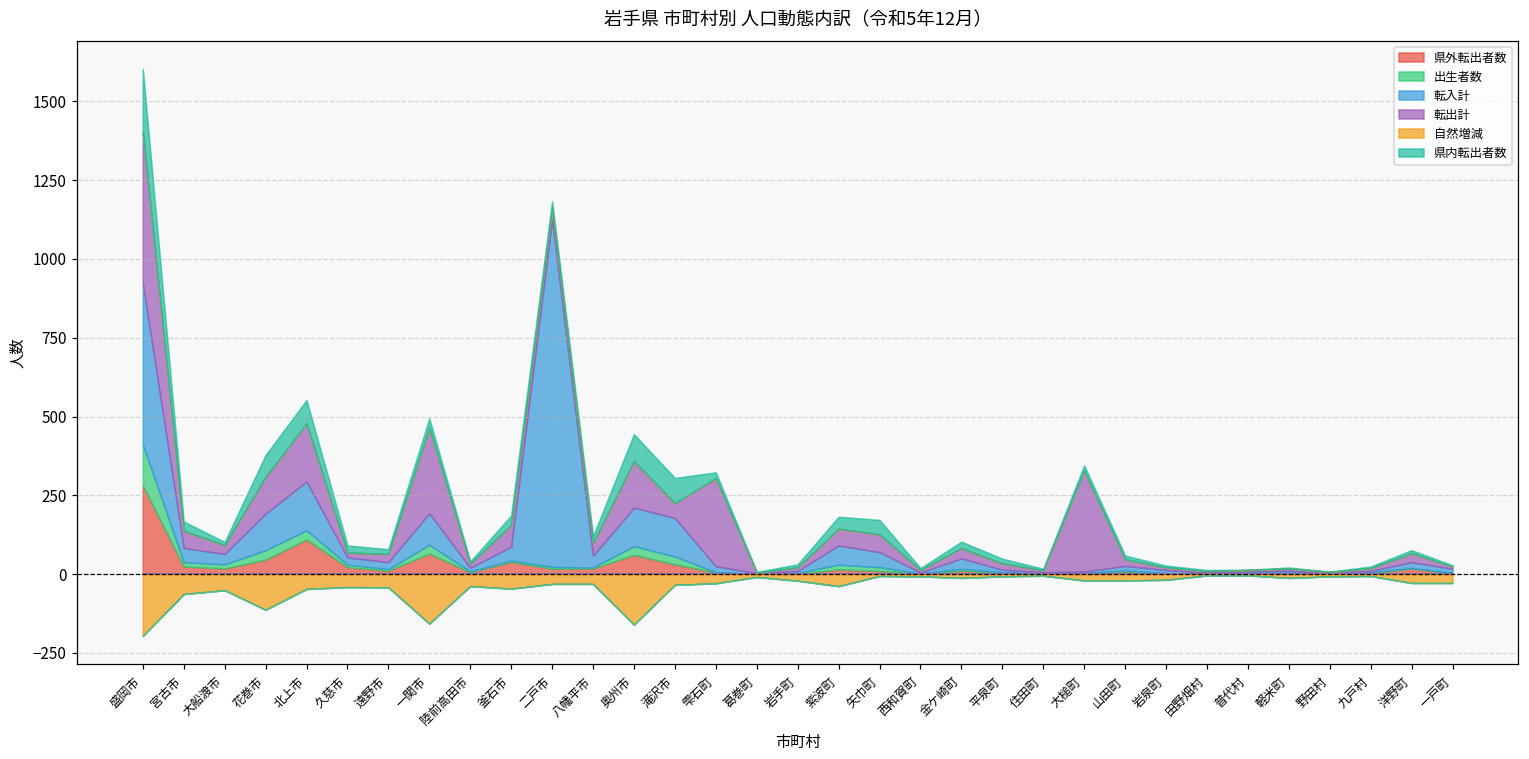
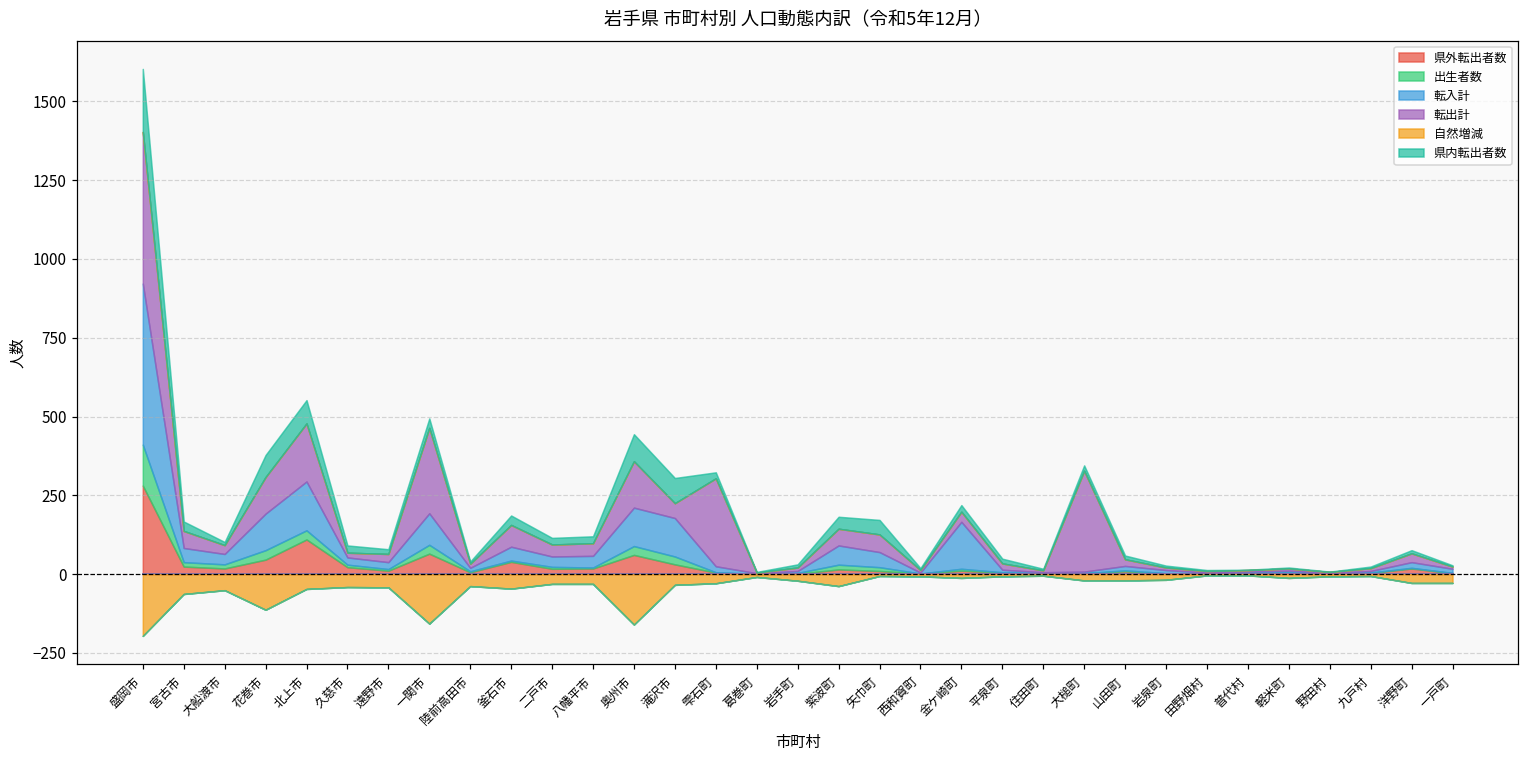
  {
    "転入計": {
      "盛岡市": 510,
      "宮古市": 50,
      "大船渡市": 30,
      "花巻市": 120,
      "北上市": 160,
      "久慈市": 20,
      "遠野市": 20,
      "一関市": 100,
      "陸前高田市": 10,
      "釜石市": 40,
-     "二戸市": 1100,
+     "二戸市": 30,
      "八幡平市": 40,
      "奥州市": 120,
      "滝沢市": 120,
      "雫石町": 20,
      "紫波町": 60,
      "矢巾町": 50,
-     "金ケ崎町": 30,
+     "金ケ崎町": 150,
      "山田町": 10,
      "洋野町": 20
    }
  }
